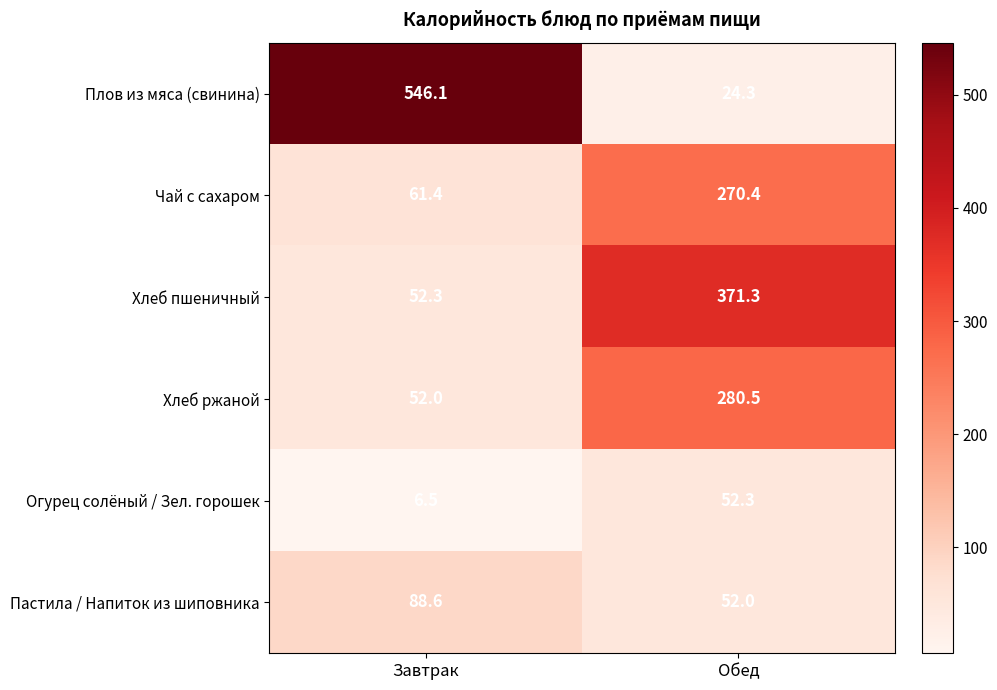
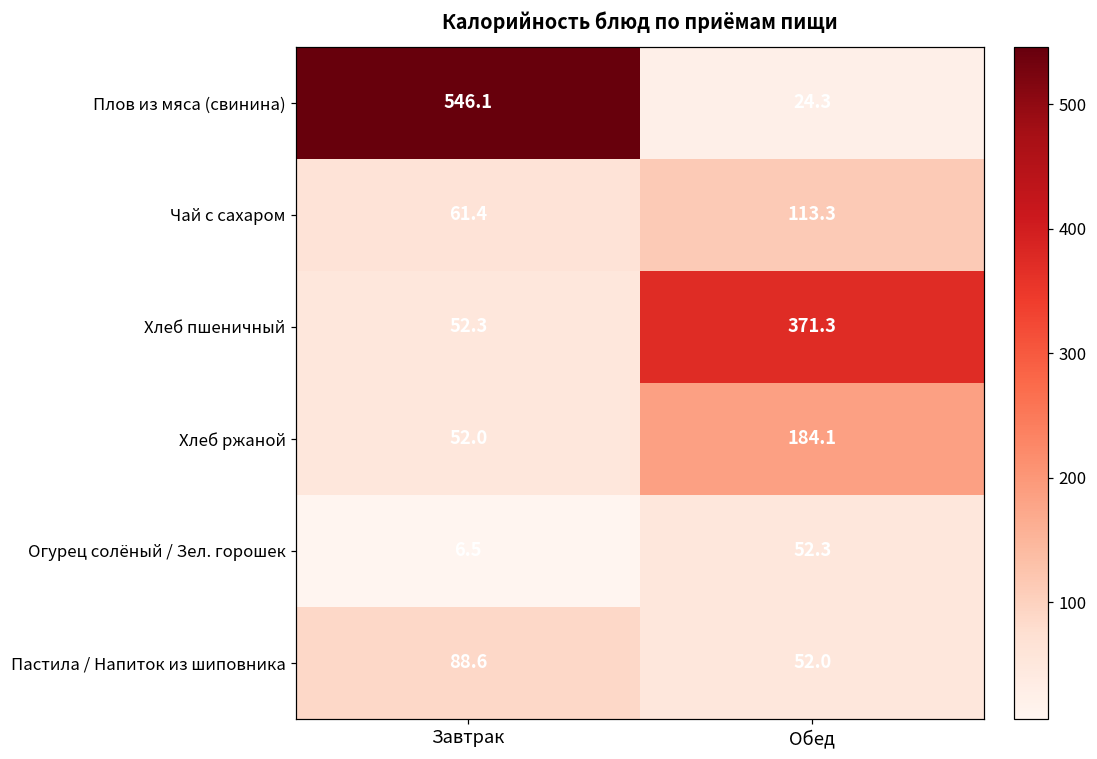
  {
    "Плов из мяса (свинина)": {
      "Завтрак": 546.1
    },
    "Чай с сахаром": {
-     "Обед": 270.4
+     "Обед": 113.3
    },
    "Хлеб пшеничный": {
      "Обед": 371.3
    },
    "Хлеб ржаной": {
-     "Обед": 280.5
+     "Обед": 184.1
    },
    "Пастила / Напиток из шиповника": {
      "Завтрак": 88.6
    }
  }
